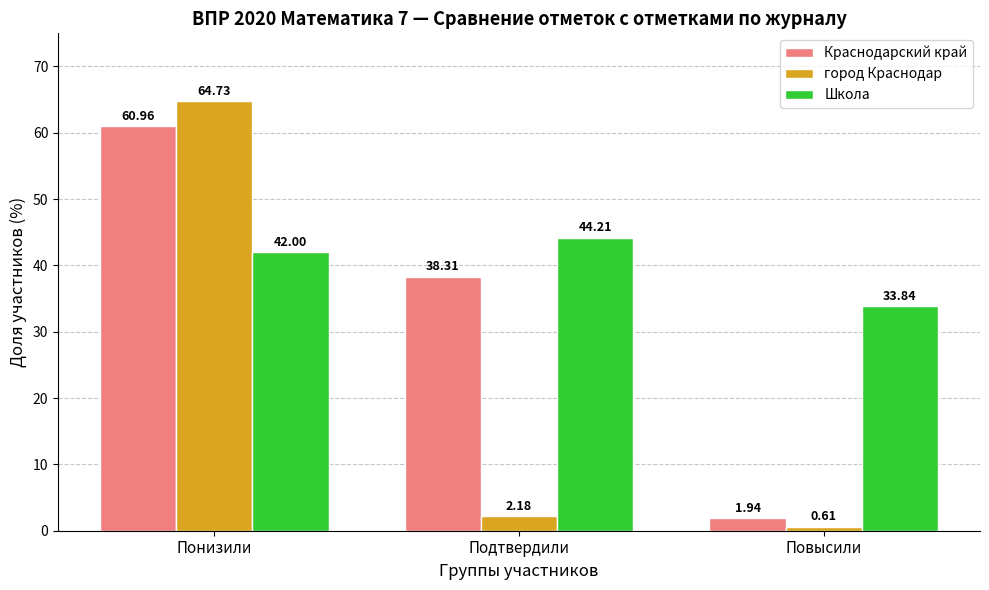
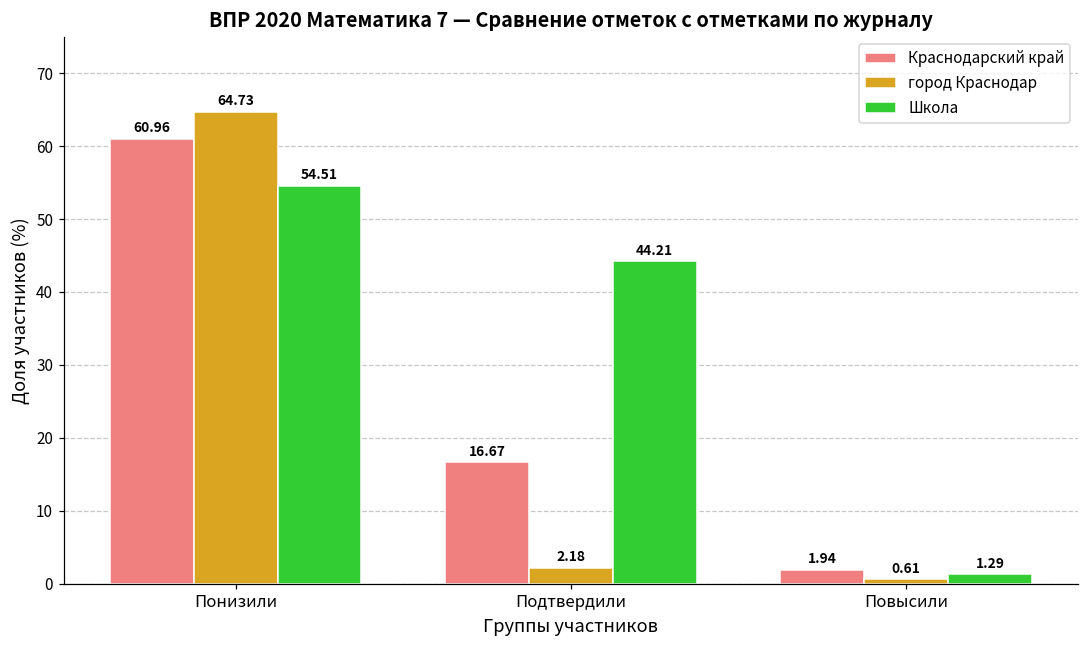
  {
    "Краснодарский край": {
      "Понизили": 60.96,
-     "Подтвердили": 38.31,
+     "Подтвердили": 16.67,
      "Повысили": 1.94
    },
    "город Краснодар": {
      "Понизили": 64.73,
      "Подтвердили": 2.18,
      "Повысили": 0.61
    },
    "Школа": {
-     "Понизили": 42.00,
+     "Понизили": 54.51,
      "Подтвердили": 44.21,
-     "Повысили": 33.84
+     "Повысили": 1.29
    }
  }
